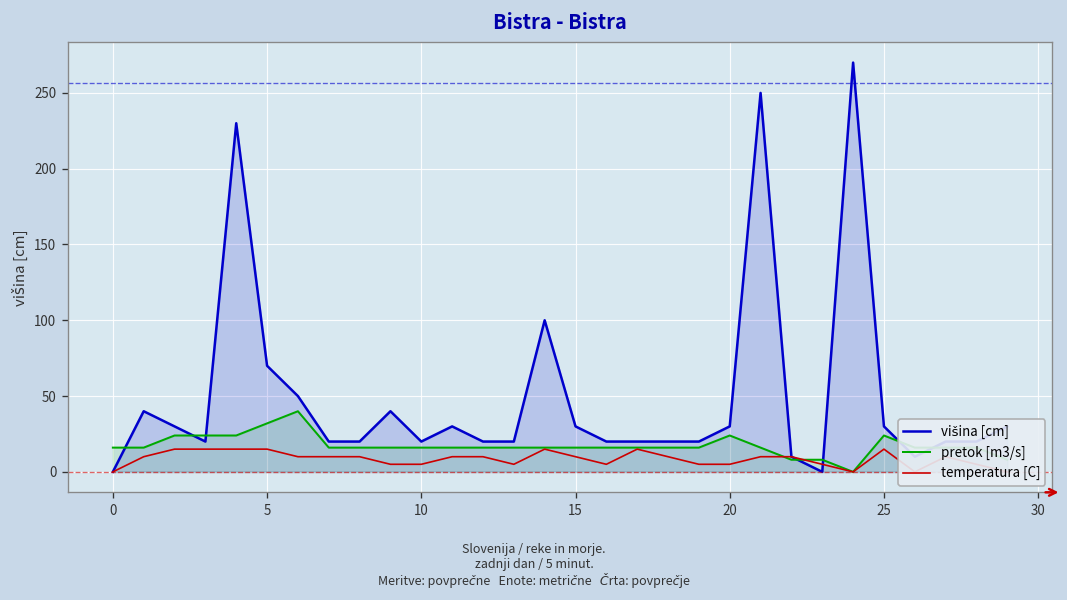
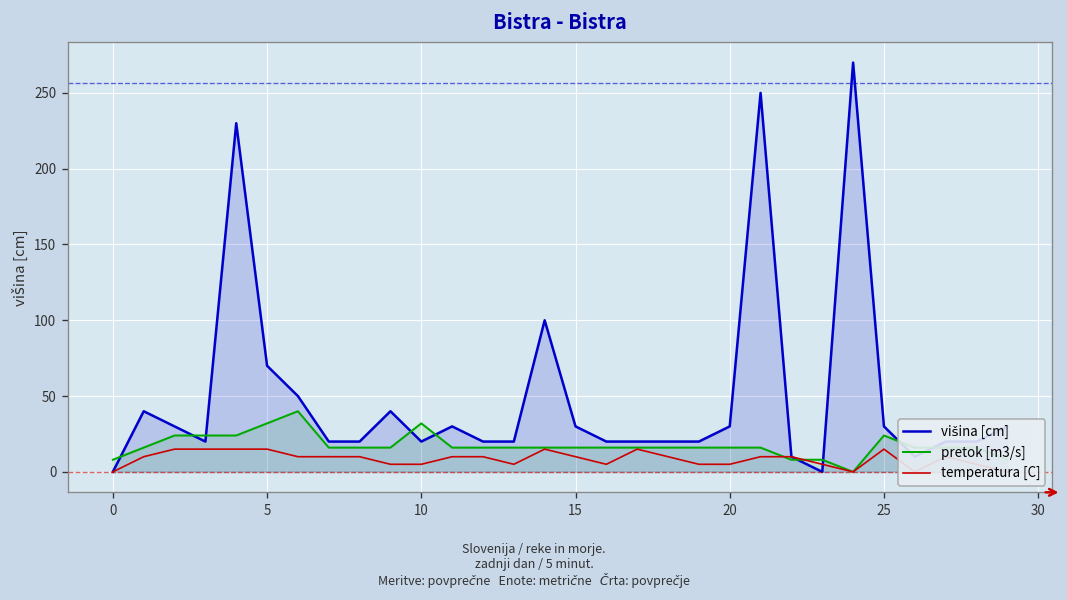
  {
    "višina [cm]": {
      "5": 70,
      "10": 20,
      "15": 30,
      "20": 30,
      "25": 30
    },
    "pretok [m3/s]": {
-     "0": 16,
+     "0": 8,
      "5": 32,
-     "10": 16,
+     "10": 32,
      "15": 16,
-     "20": 24,
+     "20": 16,
      "25": 24
    },
    "temperatura [C]": {
      "5": 15,
      "10": 5,
      "15": 10,
      "20": 5,
      "25": 15
    }
  }
